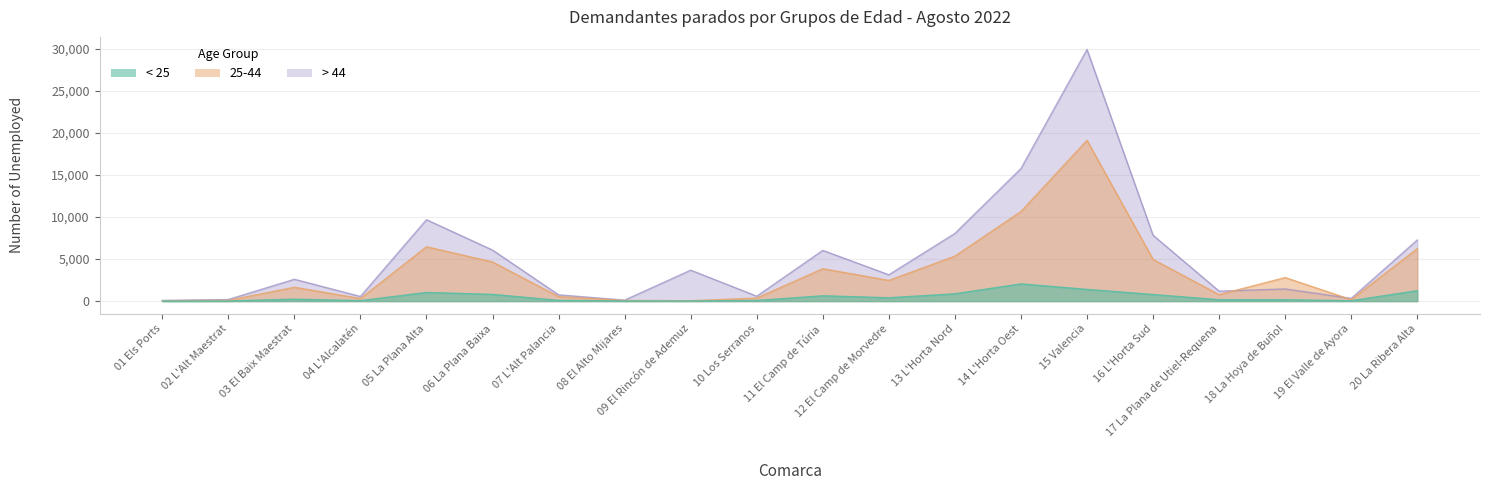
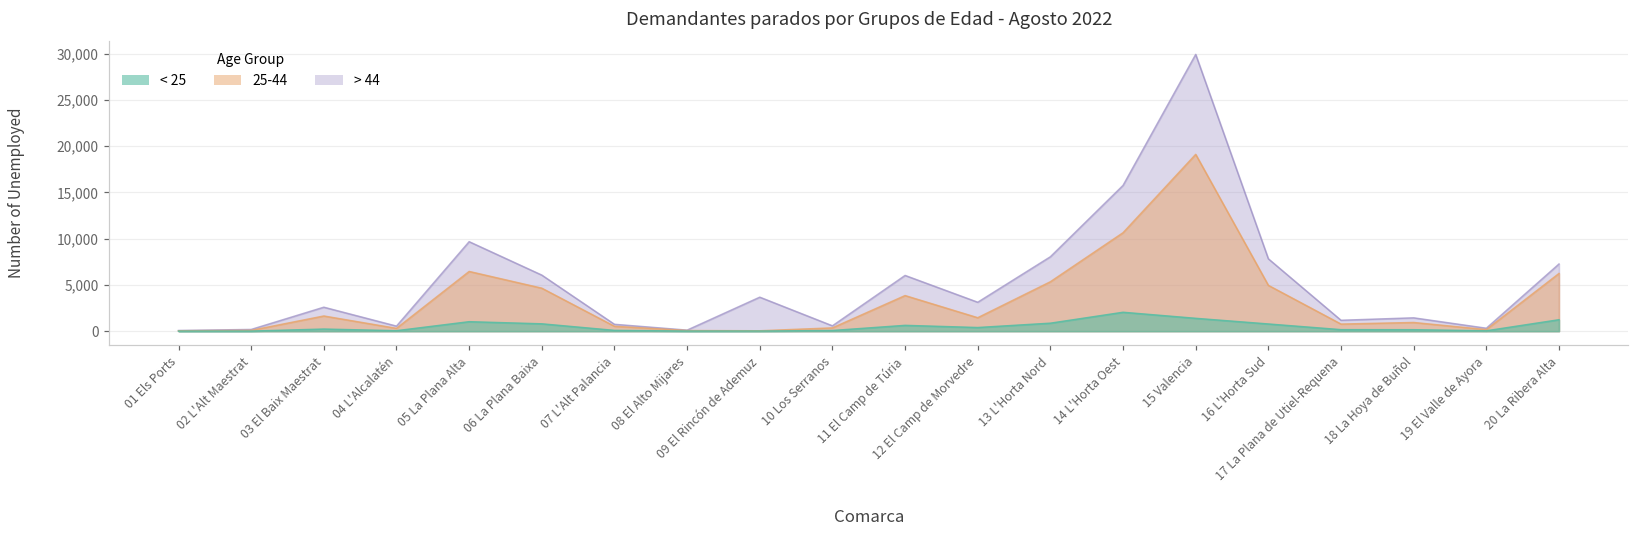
  {
    "> 44": {
      "03 El Baix Maestrat": "3,000",
      "05 La Plana Alta": "10,000",
      "06 La Plana Baixa": "6,000",
      "09 El Rincón de Ademuz": "4,000",
      "11 El Camp de Túria": "6,000",
      "12 El Camp de Morvedre": "3,000",
      "13 L'Horta Nord": "8,000",
      "14 L'Horta Oest": "16,000",
      "15 Valencia": "30,000",
      "16 L'Horta Sud": "8,000",
      "17 La Plana de Utiel-Requena": "1,000",
      "18 La Hoya de Buñol": "1,000",
      "20 La Ribera Alta": "7,000"
    },
    "25-44": {
      "03 El Baix Maestrat": "2,000",
      "05 La Plana Alta": "6,000",
      "06 La Plana Baixa": "5,000",
      "11 El Camp de Túria": "4,000",
-     "12 El Camp de Morvedre": "2,000",
+     "12 El Camp de Morvedre": "1,000",
      "13 L'Horta Nord": "5,000",
      "14 L'Horta Oest": "11,000",
      "15 Valencia": "19,000",
      "16 L'Horta Sud": "5,000",
      "17 La Plana de Utiel-Requena": "1,000",
-     "18 La Hoya de Buñol": "3,000",
+     "18 La Hoya de Buñol": "1,000",
      "20 La Ribera Alta": "6,000"
    },
    "< 25": {
      "03 El Baix Maestrat": "0",
      "05 La Plana Alta": "1,000",
      "06 La Plana Baixa": "1,000",
      "07 L'Alt Palancia": "0",
      "11 El Camp de Túria": "1,000",
      "12 El Camp de Morvedre": "0",
      "13 L'Horta Nord": "1,000",
      "14 L'Horta Oest": "2,000",
      "15 Valencia": "1,000",
      "16 L'Horta Sud": "1,000",
      "17 La Plana de Utiel-Requena": "0",
      "18 La Hoya de Buñol": "0",
      "20 La Ribera Alta": "1,000"
    }
  }
